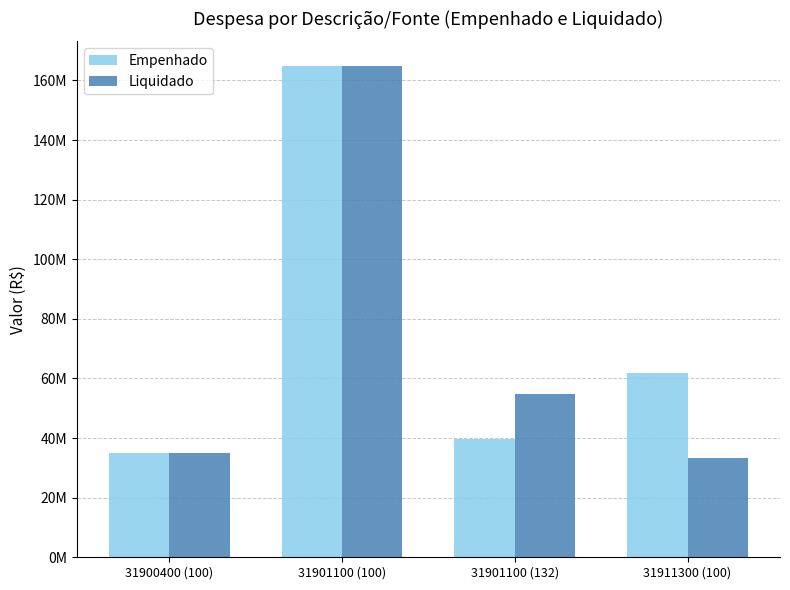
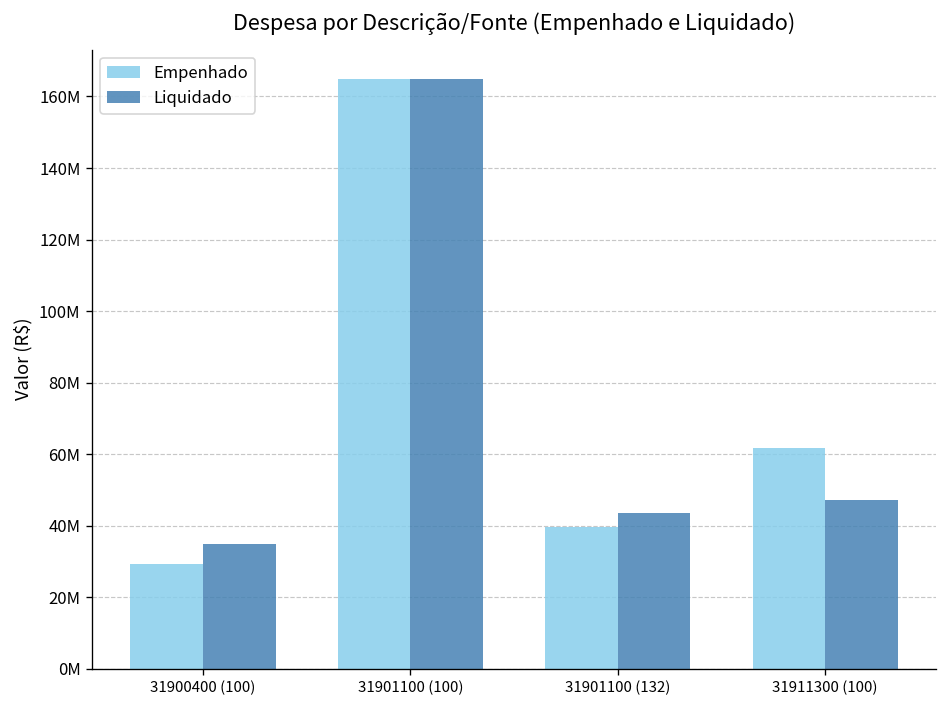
  {
    "Empenhado": {
-     "31900400 (100)": 35000000,
+     "31900400 (100)": 29000000,
      "31901100 (100)": 165000000,
      "31901100 (132)": 40000000,
      "31911300 (100)": 62000000
    },
    "Liquidado": {
      "31900400 (100)": 35000000,
      "31901100 (100)": 165000000,
-     "31901100 (132)": 55000000,
-     "31911300 (100)": 33000000
+     "31901100 (132)": 44000000,
+     "31911300 (100)": 47000000
    }
  }
